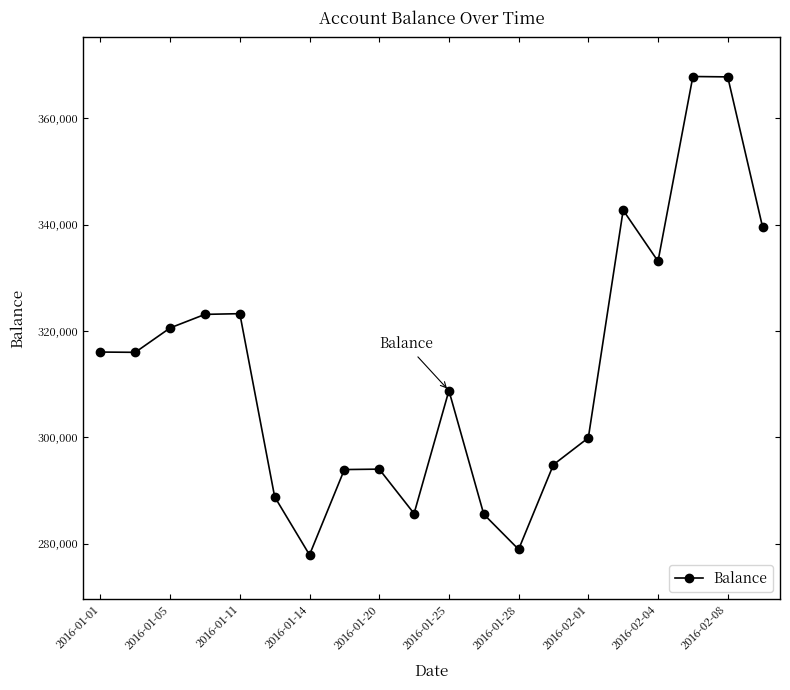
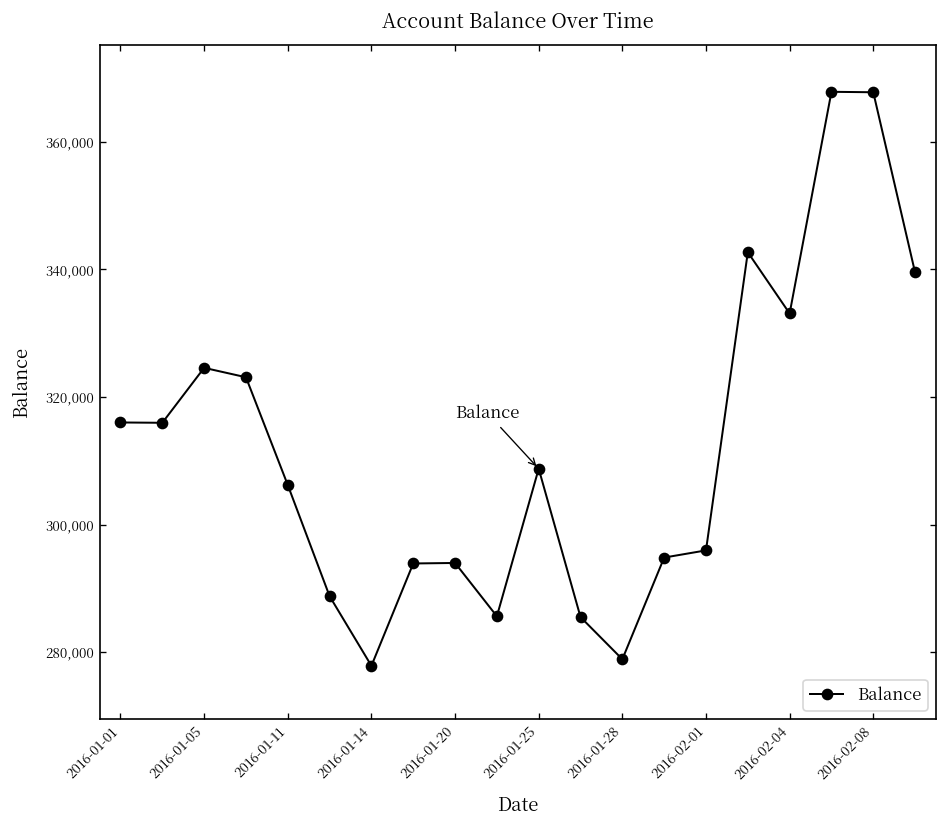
  {
    "2016-01-01": "316,000",
-   "2016-01-05": "321,000",
-   "2016-01-11": "323,000",
+   "2016-01-05": "325,000",
+   "2016-01-11": "306,000",
    "2016-01-14": "278,000",
    "2016-01-20": "294,000",
    "2016-01-25": "309,000",
    "2016-01-28": "279,000",
-   "2016-02-01": "300,000",
+   "2016-02-01": "296,000",
    "2016-02-04": "333,000",
    "2016-02-08": "368,000"
  }
